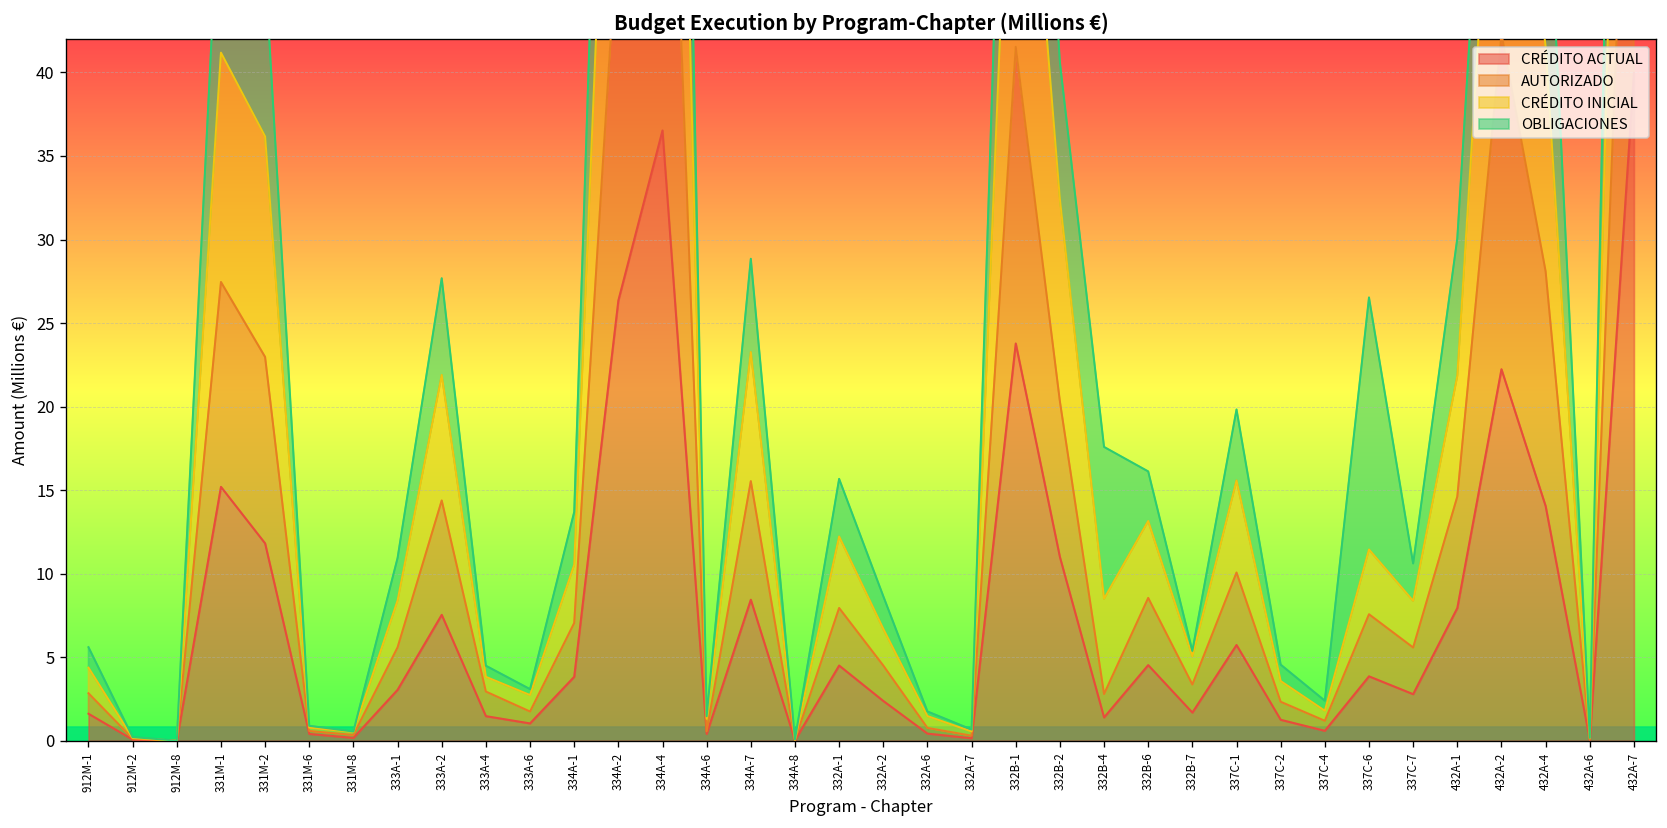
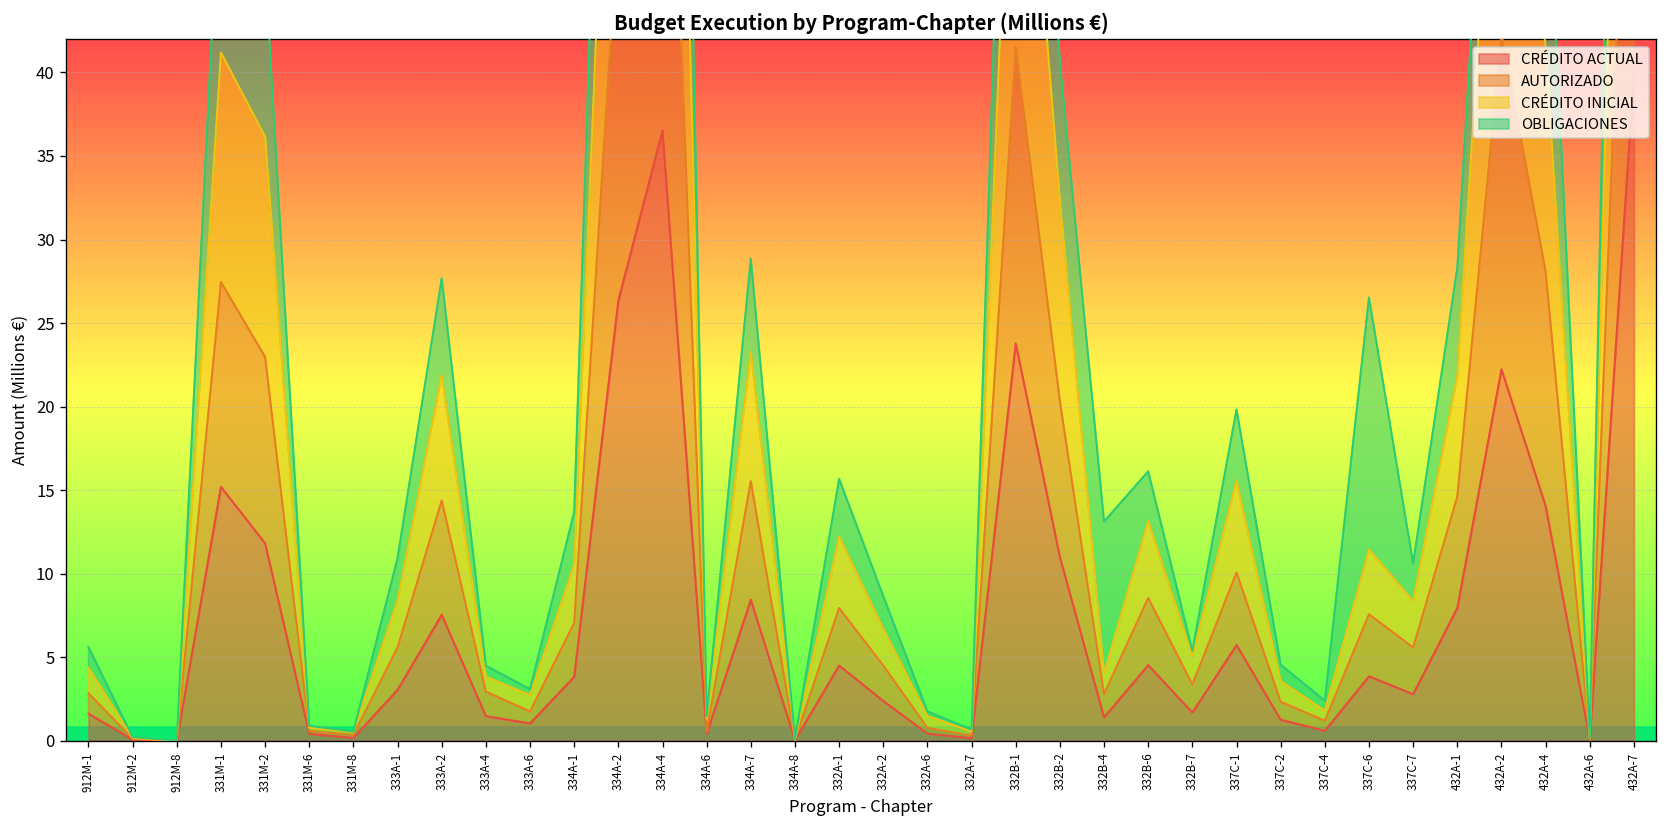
  {
    "CRÉDITO INICIAL": {
      "912M-1": 1.5,
      "331M-1": 13.7,
      "331M-2": 13.2,
      "333A-1": 2.8,
      "333A-2": 7.5,
      "333A-4": 0.9,
      "333A-6": 1.0,
      "334A-1": 3.5,
      "334A-7": 7.7,
      "332A-1": 4.3,
      "332A-2": 2.2,
      "332A-6": 0.7,
      "332B-2": 12.1,
-     "332B-4": 5.7,
+     "332B-4": 1.2,
      "332B-6": 4.6,
      "332B-7": 1.7,
      "337C-1": 5.5,
      "337C-2": 1.2,
      "337C-4": 0.6,
      "337C-6": 3.9,
      "337C-7": 2.8,
      "432A-1": 7.2,
      "432A-4": 13.4
    },
    "OBLIGACIONES": {
      "912M-1": 1.2,
      "333A-1": 2.5,
      "333A-2": 5.8,
      "333A-4": 0.7,
      "333A-6": 0.4,
      "334A-1": 3.2,
      "334A-7": 5.6,
      "332A-1": 3.4,
      "332A-2": 2.0,
      "332A-6": 0.3,
      "332B-2": 8.2,
      "332B-4": 9.1,
      "332B-6": 3.0,
      "332B-7": 0.3,
      "337C-1": 4.2,
      "337C-2": 1.0,
      "337C-4": 0.6,
      "337C-6": 15.1,
      "337C-7": 2.2,
-     "432A-1": 8.2
+     "432A-1": 6.5
    }
  }
